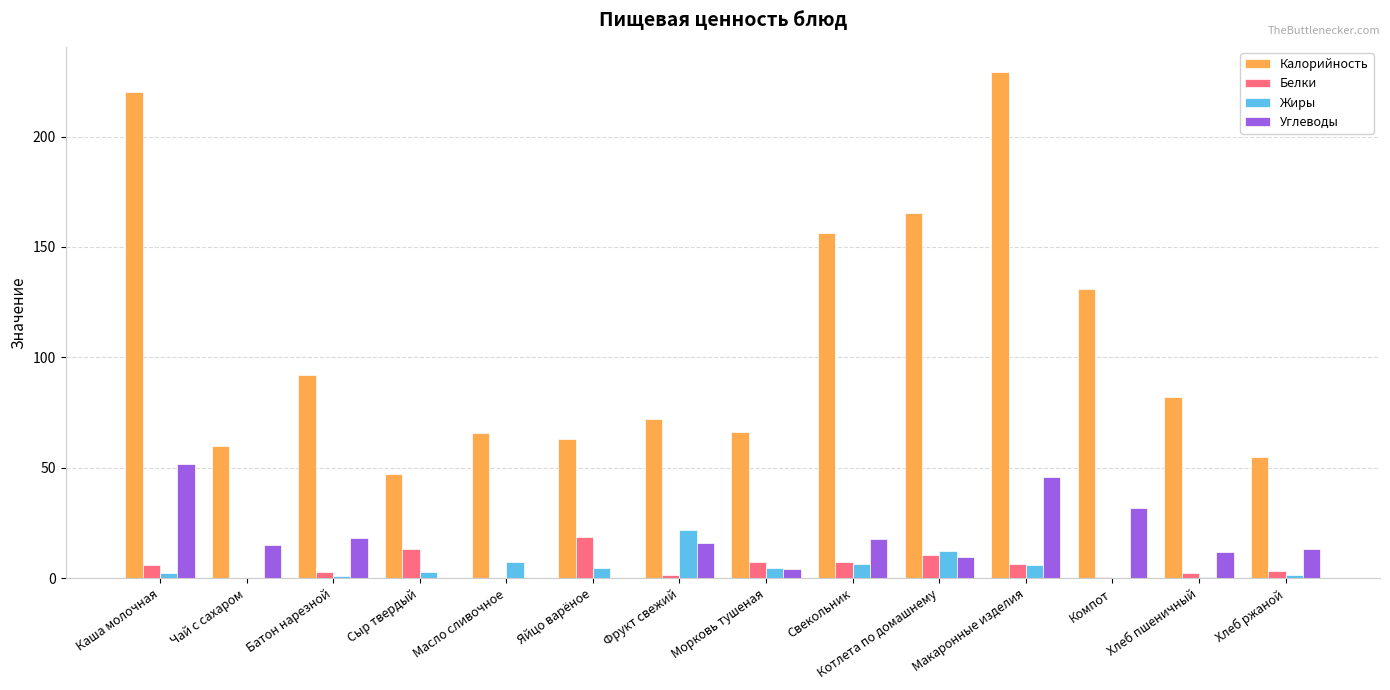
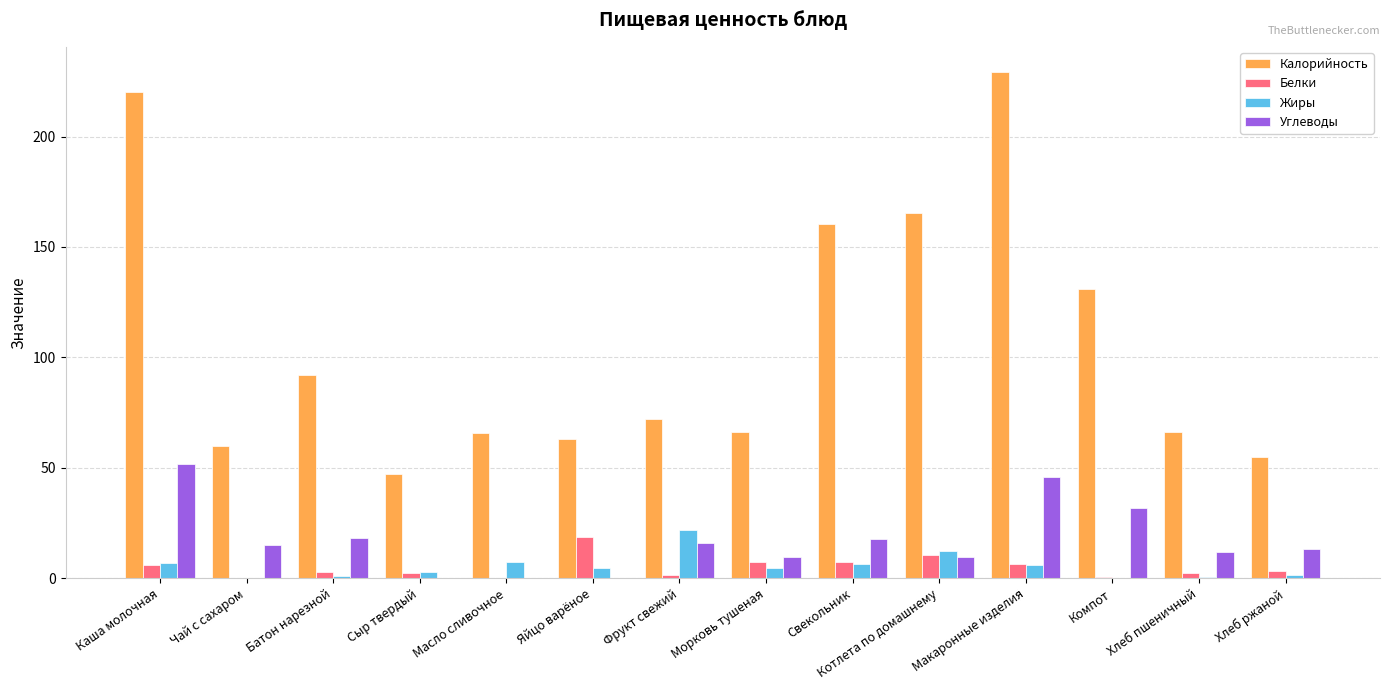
  {
    "Калорийность": {
      "Каша молочная": 220,
      "Чай с сахаром": 60,
      "Батон нарезной": 92,
      "Сыр твердый": 47,
      "Масло сливочное": 66,
      "Яйцо варёное": 63,
      "Фрукт свежий": 72,
      "Морковь тушеная": 66,
-     "Свекольник": 156,
+     "Свекольник": 161,
      "Котлета по домашнему": 166,
      "Макаронные изделия": 229,
      "Компот": 131,
-     "Хлеб пшеничный": 82,
+     "Хлеб пшеничный": 66,
      "Хлеб ржаной": 55
    },
    "Белки": {
      "Каша молочная": 6,
      "Батон нарезной": 3,
-     "Сыр твердый": 13,
+     "Сыр твердый": 2,
      "Яйцо варёное": 19,
      "Фрукт свежий": 1,
      "Морковь тушеная": 8,
      "Свекольник": 7,
      "Котлета по домашнему": 10,
      "Макаронные изделия": 7,
      "Хлеб пшеничный": 2,
      "Хлеб ржаной": 3
    },
    "Жиры": {
-     "Каша молочная": 2,
+     "Каша молочная": 7,
      "Сыр твердый": 3,
      "Масло сливочное": 7,
      "Яйцо варёное": 5,
      "Фрукт свежий": 22,
      "Морковь тушеная": 5,
      "Свекольник": 6,
      "Котлета по домашнему": 12,
      "Макаронные изделия": 6,
      "Хлеб ржаной": 1
    },
    "Углеводы": {
      "Каша молочная": 52,
      "Чай с сахаром": 15,
      "Батон нарезной": 18,
      "Сыр твердый": 0,
      "Фрукт свежий": 16,
-     "Морковь тушеная": 4,
+     "Морковь тушеная": 10,
      "Свекольник": 18,
      "Котлета по домашнему": 9,
      "Макаронные изделия": 46,
      "Компот": 32,
      "Хлеб пшеничный": 12,
      "Хлеб ржаной": 13
    }
  }
